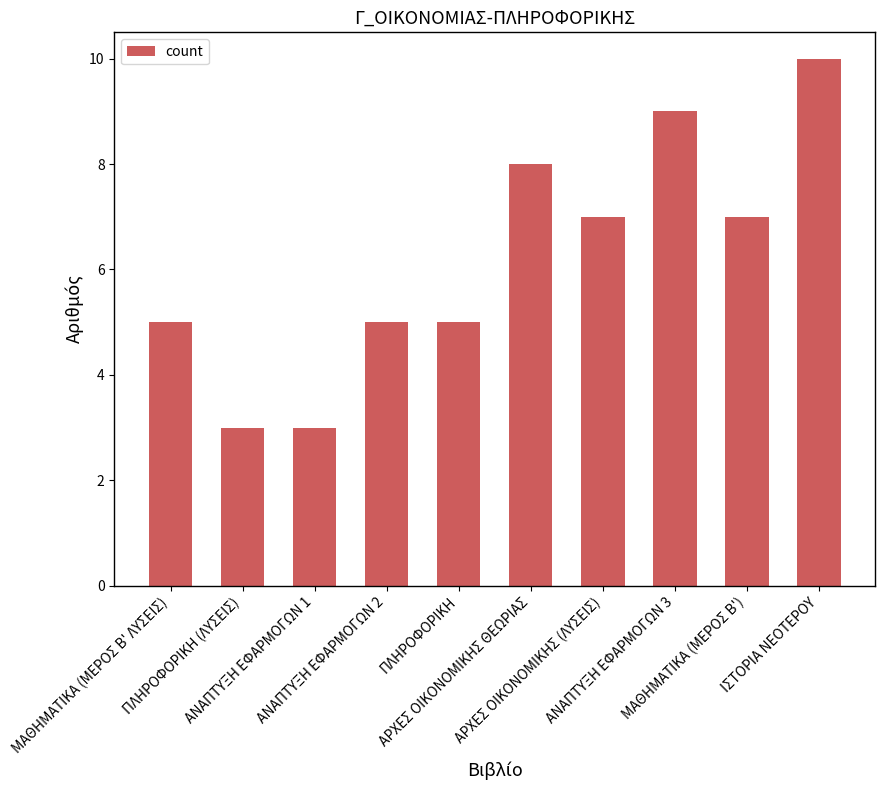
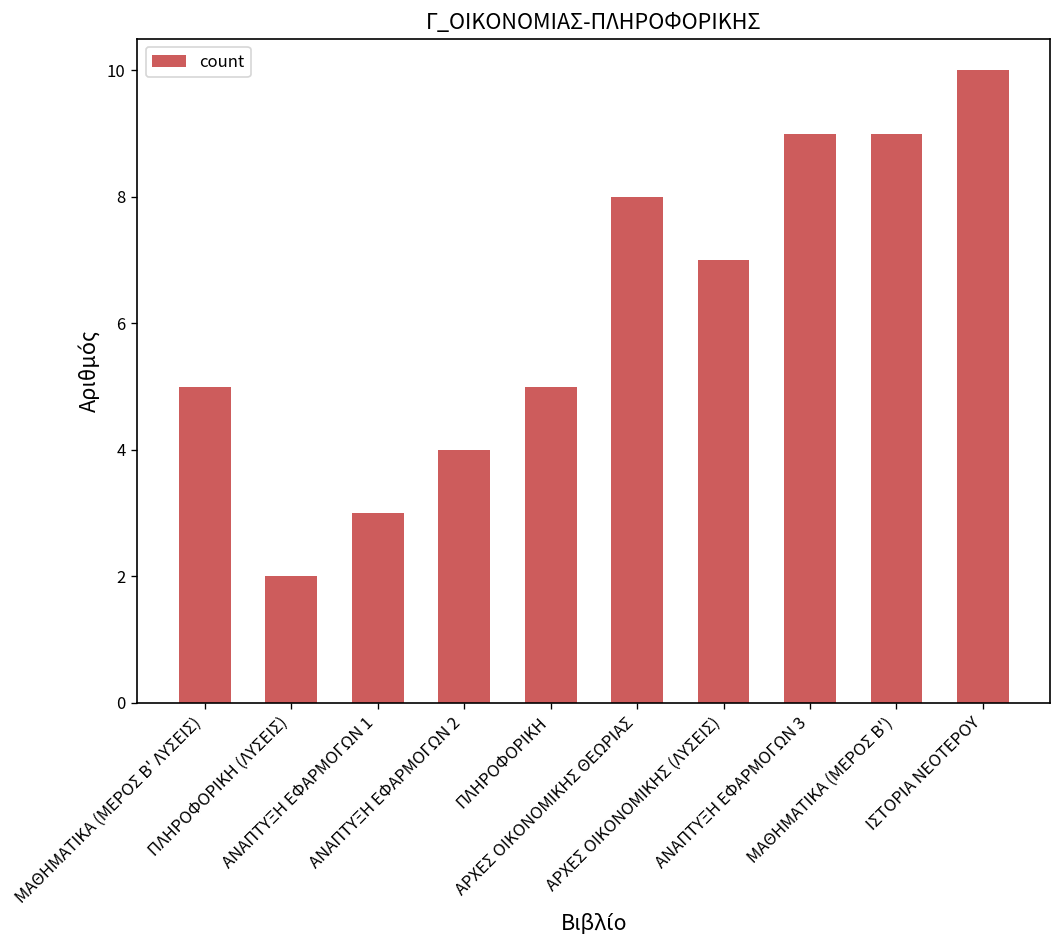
  {
    "ΜΑΘΗΜΑΤΙΚΑ (ΜΕΡΟΣ Β' ΛΥΣΕΙΣ)": 5,
-   "ΠΛΗΡΟΦΟΡΙΚΗ (ΛΥΣΕΙΣ)": 3,
+   "ΠΛΗΡΟΦΟΡΙΚΗ (ΛΥΣΕΙΣ)": 2,
    "ΑΝΑΠΤΥΞΗ ΕΦΑΡΜΟΓΩΝ 1": 3,
-   "ΑΝΑΠΤΥΞΗ ΕΦΑΡΜΟΓΩΝ 2": 5,
+   "ΑΝΑΠΤΥΞΗ ΕΦΑΡΜΟΓΩΝ 2": 4,
    "ΠΛΗΡΟΦΟΡΙΚΗ": 5,
    "ΑΡΧΕΣ ΟΙΚΟΝΟΜΙΚΗΣ ΘΕΩΡΙΑΣ": 8,
    "ΑΡΧΕΣ ΟΙΚΟΝΟΜΙΚΗΣ (ΛΥΣΕΙΣ)": 7,
    "ΑΝΑΠΤΥΞΗ ΕΦΑΡΜΟΓΩΝ 3": 9,
-   "ΜΑΘΗΜΑΤΙΚΑ (ΜΕΡΟΣ Β')": 7,
+   "ΜΑΘΗΜΑΤΙΚΑ (ΜΕΡΟΣ Β')": 9,
    "ΙΣΤΟΡΙΑ ΝΕΟΤΕΡΟΥ": 10
  }
